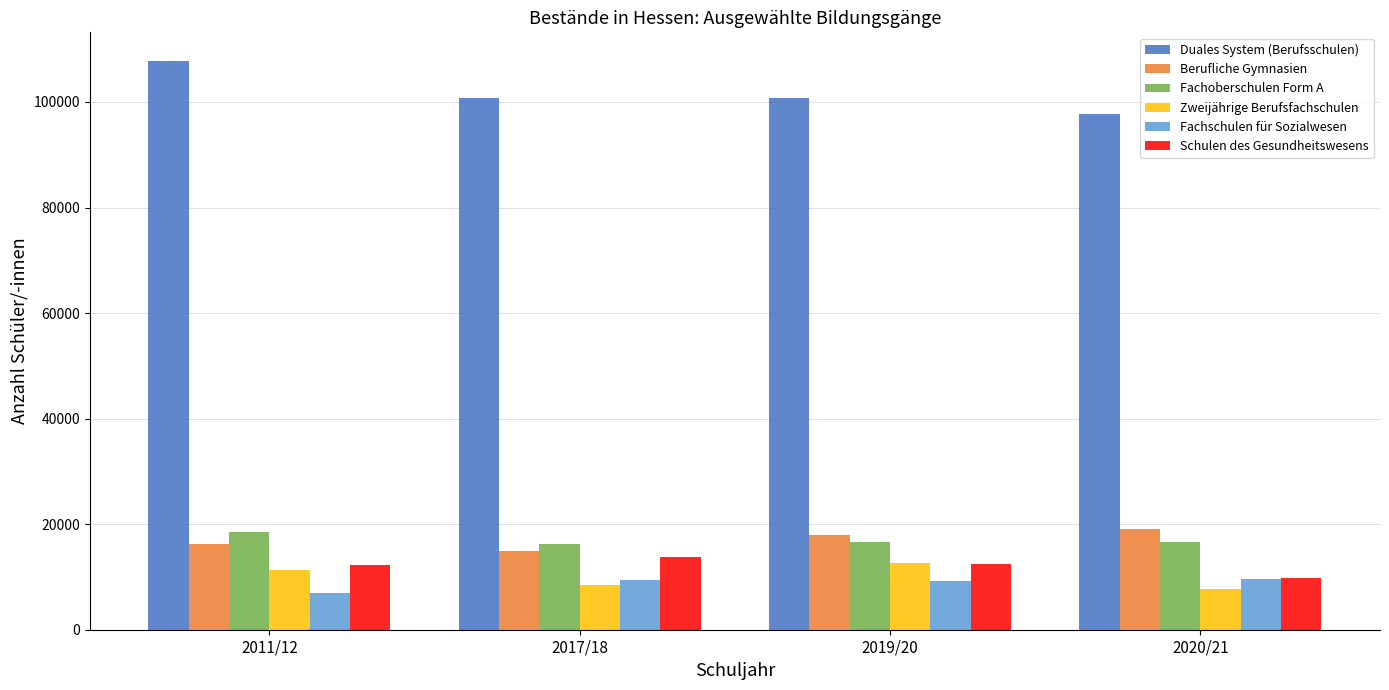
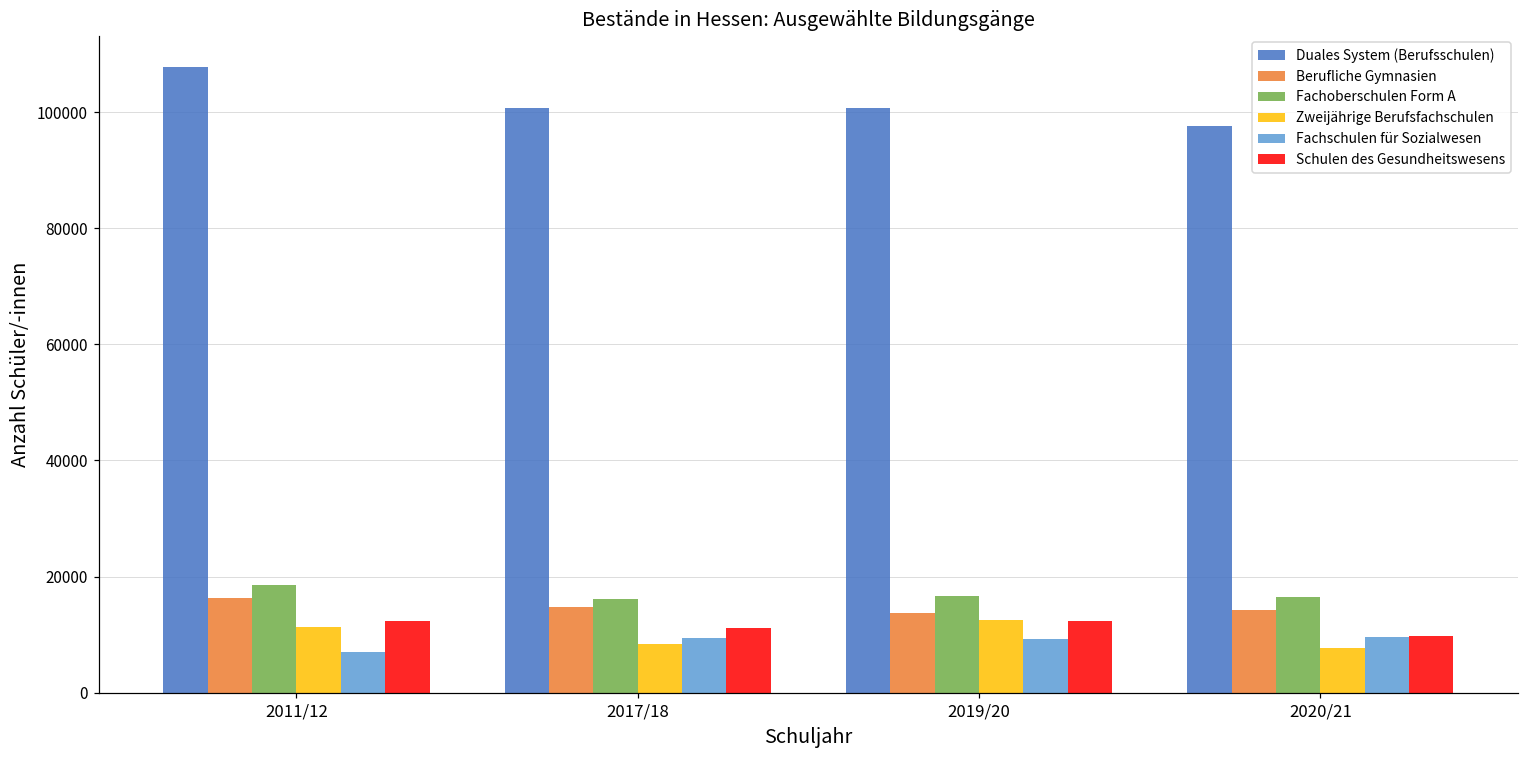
  {
    "Berufliche Gymnasien": {
      "2011/12": 16000,
      "2017/18": 15000,
-     "2019/20": 18000,
-     "2020/21": 19000
+     "2019/20": 14000,
+     "2020/21": 14000
    },
    "Fachoberschulen Form A": {
      "2011/12": 19000,
      "2017/18": 16000,
      "2019/20": 17000,
      "2020/21": 17000
    },
    "Zweijährige Berufsfachschulen": {
      "2011/12": 11000,
      "2017/18": 8000,
      "2019/20": 13000,
      "2020/21": 8000
    },
    "Schulen des Gesundheitswesens": {
      "2011/12": 12000,
-     "2017/18": 14000,
+     "2017/18": 11000,
      "2019/20": 12000,
      "2020/21": 10000
    }
  }
